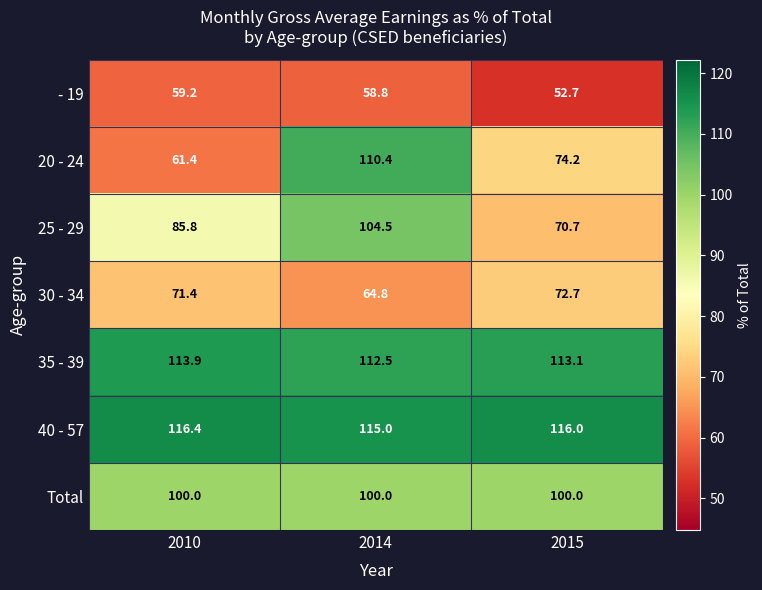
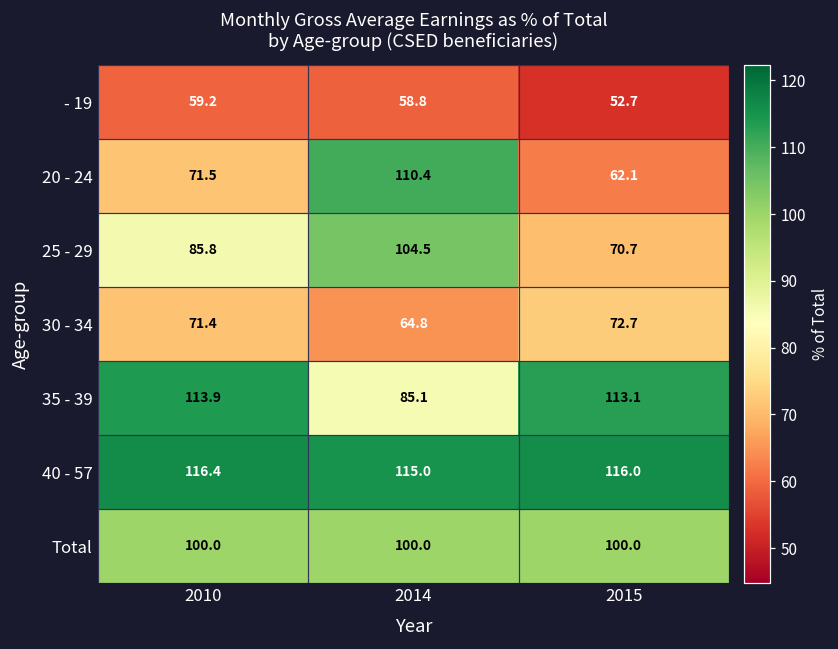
  {
    "- 19": {
      "2010": 59.2,
      "2014": 58.8,
      "2015": 52.7
    },
    "20 - 24": {
-     "2010": 61.4,
+     "2010": 71.5,
      "2014": 110.4,
-     "2015": 74.2
+     "2015": 62.1
    },
    "25 - 29": {
      "2010": 85.8,
      "2014": 104.5,
      "2015": 70.7
    },
    "30 - 34": {
      "2010": 71.4,
      "2014": 64.8,
      "2015": 72.7
    },
    "35 - 39": {
      "2010": 113.9,
-     "2014": 112.5,
+     "2014": 85.1,
      "2015": 113.1
    },
    "40 - 57": {
      "2010": 116.4,
      "2014": 115.0,
      "2015": 116.0
    },
    "Total": {
      "2010": 100.0,
      "2014": 100.0,
      "2015": 100.0
    }
  }
